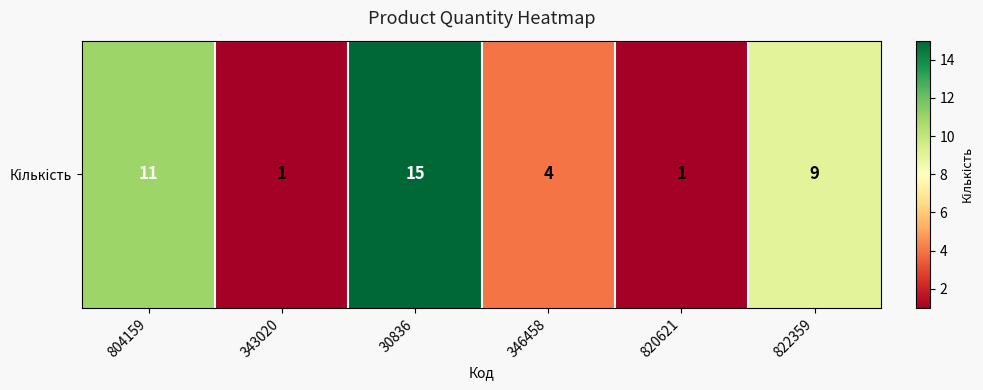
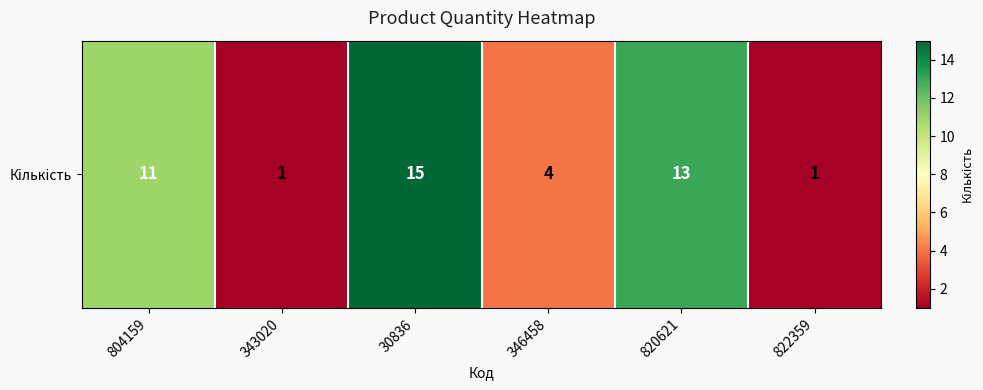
  {
    "Кількість": {
      "804159": 11,
      "343020": 1,
      "30836": 15,
      "346458": 4,
-     "820621": 1,
-     "822359": 9
+     "820621": 13,
+     "822359": 1
    }
  }
